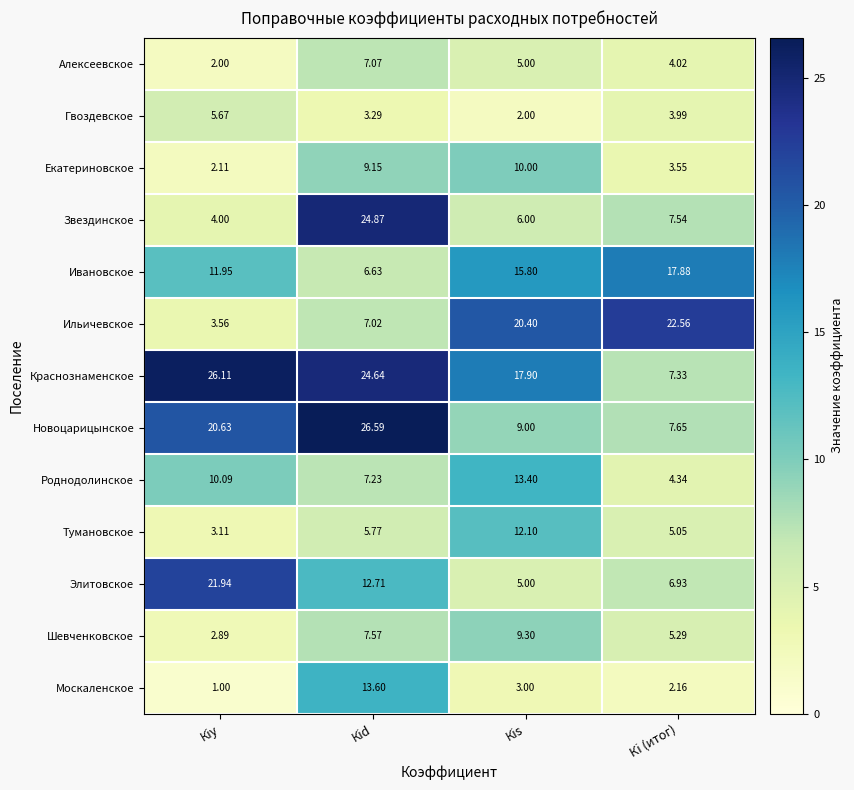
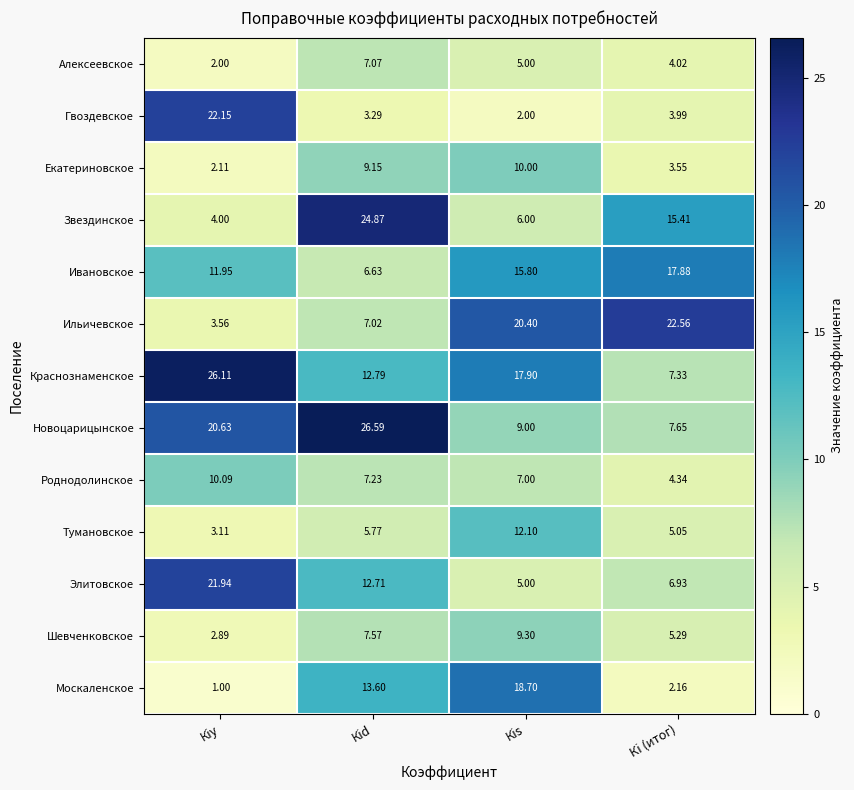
  {
    "Алексеевское": {
      "Кiy": 2.00,
      "Кid": 7.07,
      "Кis": 5.00,
      "Кi (итог)": 4.02
    },
    "Гвоздевское": {
-     "Кiy": 5.67,
+     "Кiy": 22.15,
      "Кid": 3.29,
      "Кis": 2.00,
      "Кi (итог)": 3.99
    },
    "Екатериновское": {
      "Кiy": 2.11,
      "Кid": 9.15,
      "Кis": 10.00,
      "Кi (итог)": 3.55
    },
    "Звездинское": {
      "Кiy": 4.00,
      "Кid": 24.87,
      "Кis": 6.00,
-     "Кi (итог)": 7.54
+     "Кi (итог)": 15.41
    },
    "Ивановское": {
      "Кiy": 11.95,
      "Кid": 6.63,
      "Кis": 15.80,
      "Кi (итог)": 17.88
    },
    "Ильичевское": {
      "Кiy": 3.56,
      "Кid": 7.02,
      "Кis": 20.40,
      "Кi (итог)": 22.56
    },
    "Краснознаменское": {
      "Кiy": 26.11,
-     "Кid": 24.64,
+     "Кid": 12.79,
      "Кis": 17.90,
      "Кi (итог)": 7.33
    },
    "Новоцарицынское": {
      "Кiy": 20.63,
      "Кid": 26.59,
      "Кis": 9.00,
      "Кi (итог)": 7.65
    },
    "Роднодолинское": {
      "Кiy": 10.09,
      "Кid": 7.23,
-     "Кis": 13.40,
+     "Кis": 7.00,
      "Кi (итог)": 4.34
    },
    "Тумановское": {
      "Кiy": 3.11,
      "Кid": 5.77,
      "Кis": 12.10,
      "Кi (итог)": 5.05
    },
    "Элитовское": {
      "Кiy": 21.94,
      "Кid": 12.71,
      "Кis": 5.00,
      "Кi (итог)": 6.93
    },
    "Шевченковское": {
      "Кiy": 2.89,
      "Кid": 7.57,
      "Кis": 9.30,
      "Кi (итог)": 5.29
    },
    "Москаленское": {
      "Кiy": 1.00,
      "Кid": 13.60,
-     "Кis": 3.00,
+     "Кis": 18.70,
      "Кi (итог)": 2.16
    }
  }
